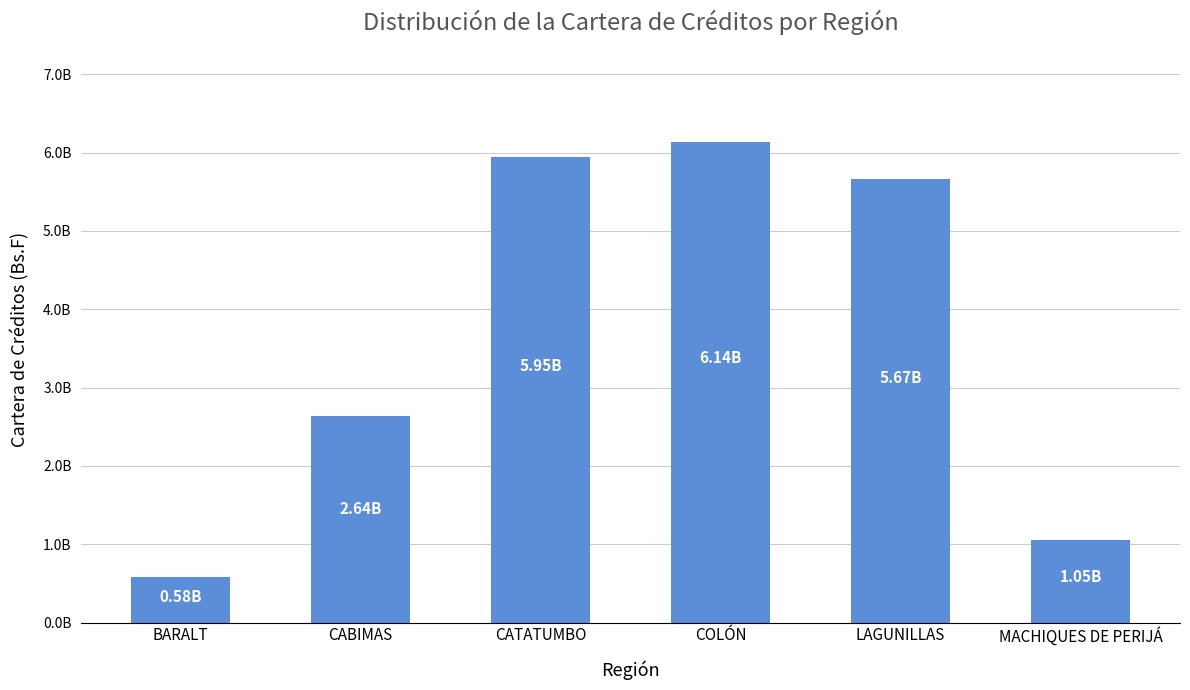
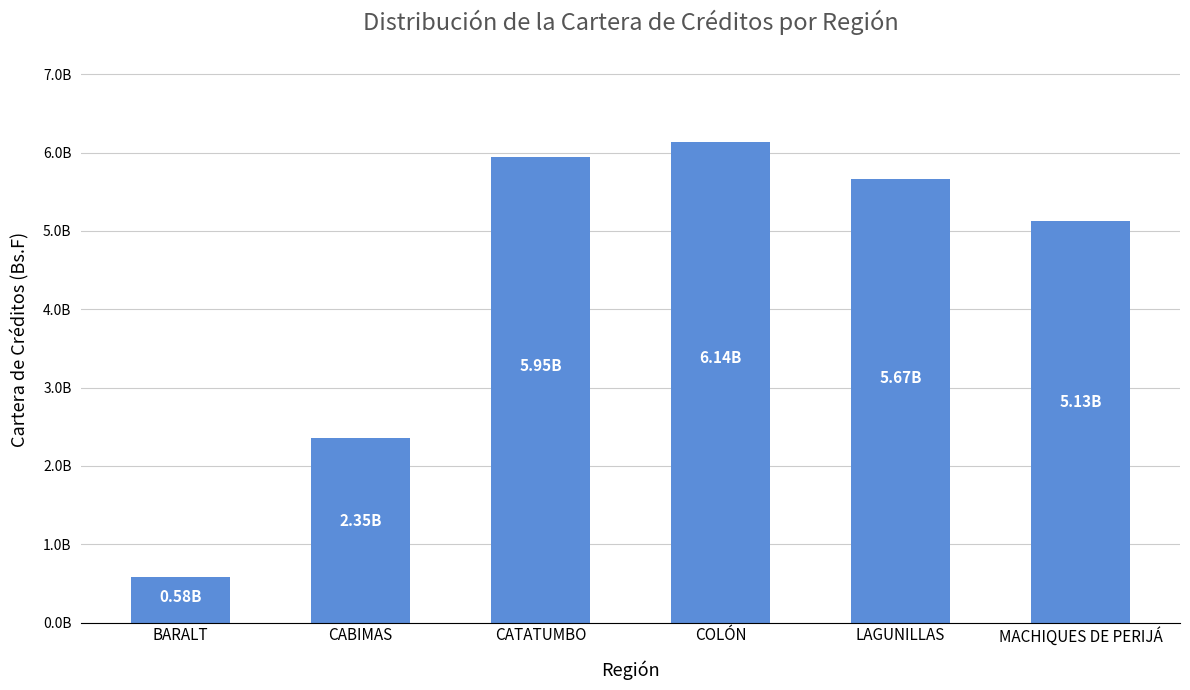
  {
    "BARALT": "0.58B",
-   "CABIMAS": "2.64B",
+   "CABIMAS": "2.35B",
    "CATATUMBO": "5.95B",
    "COLÓN": "6.14B",
    "LAGUNILLAS": "5.67B",
-   "MACHIQUES DE PERIJÁ": "1.05B"
+   "MACHIQUES DE PERIJÁ": "5.13B"
  }
